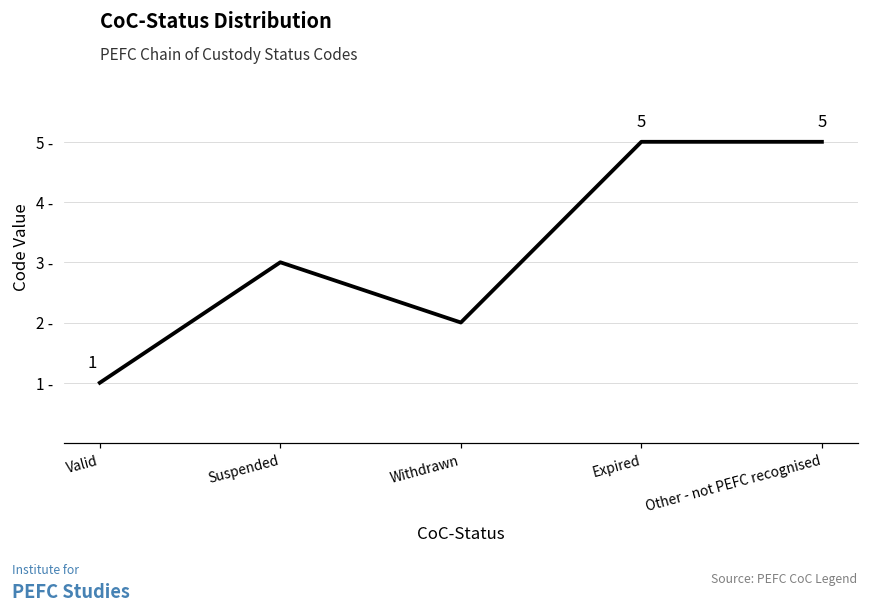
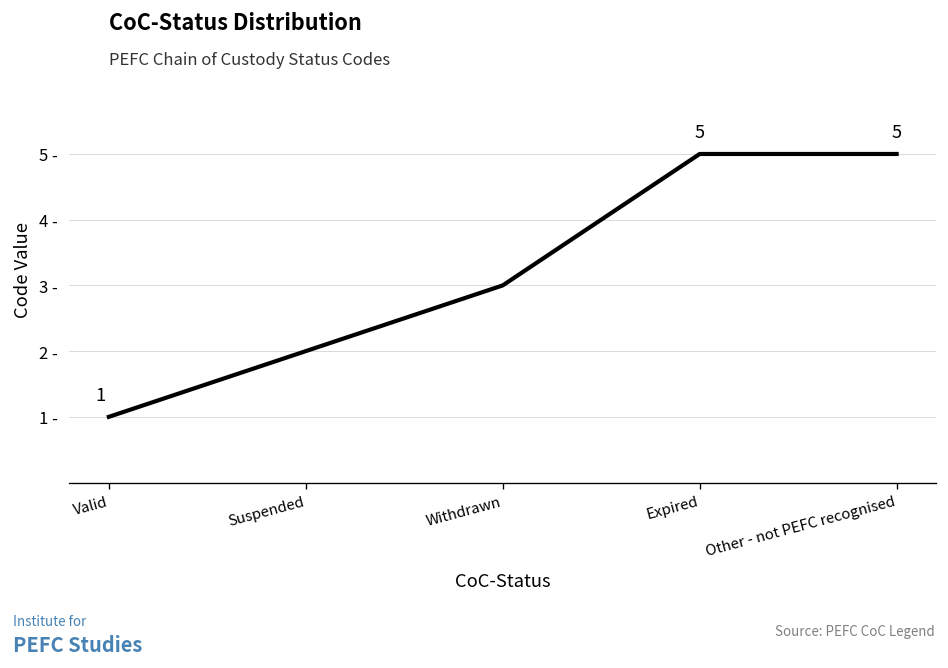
  {
-   "Suspended": "3 -",
-   "Withdrawn": "2 -"
+   "Suspended": "2 -",
+   "Withdrawn": "3 -"
  }
